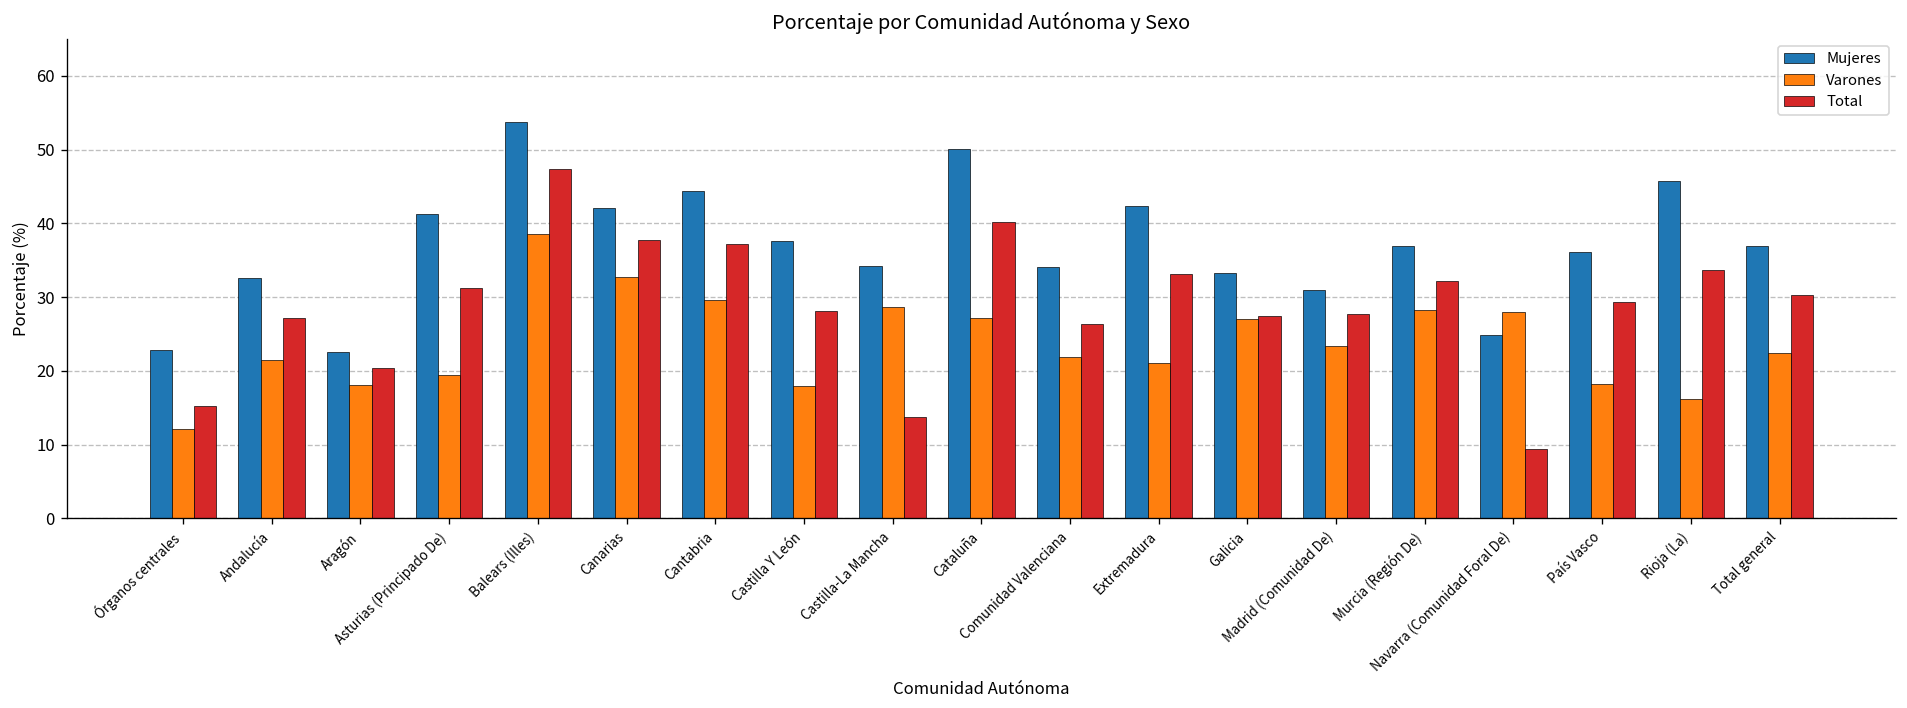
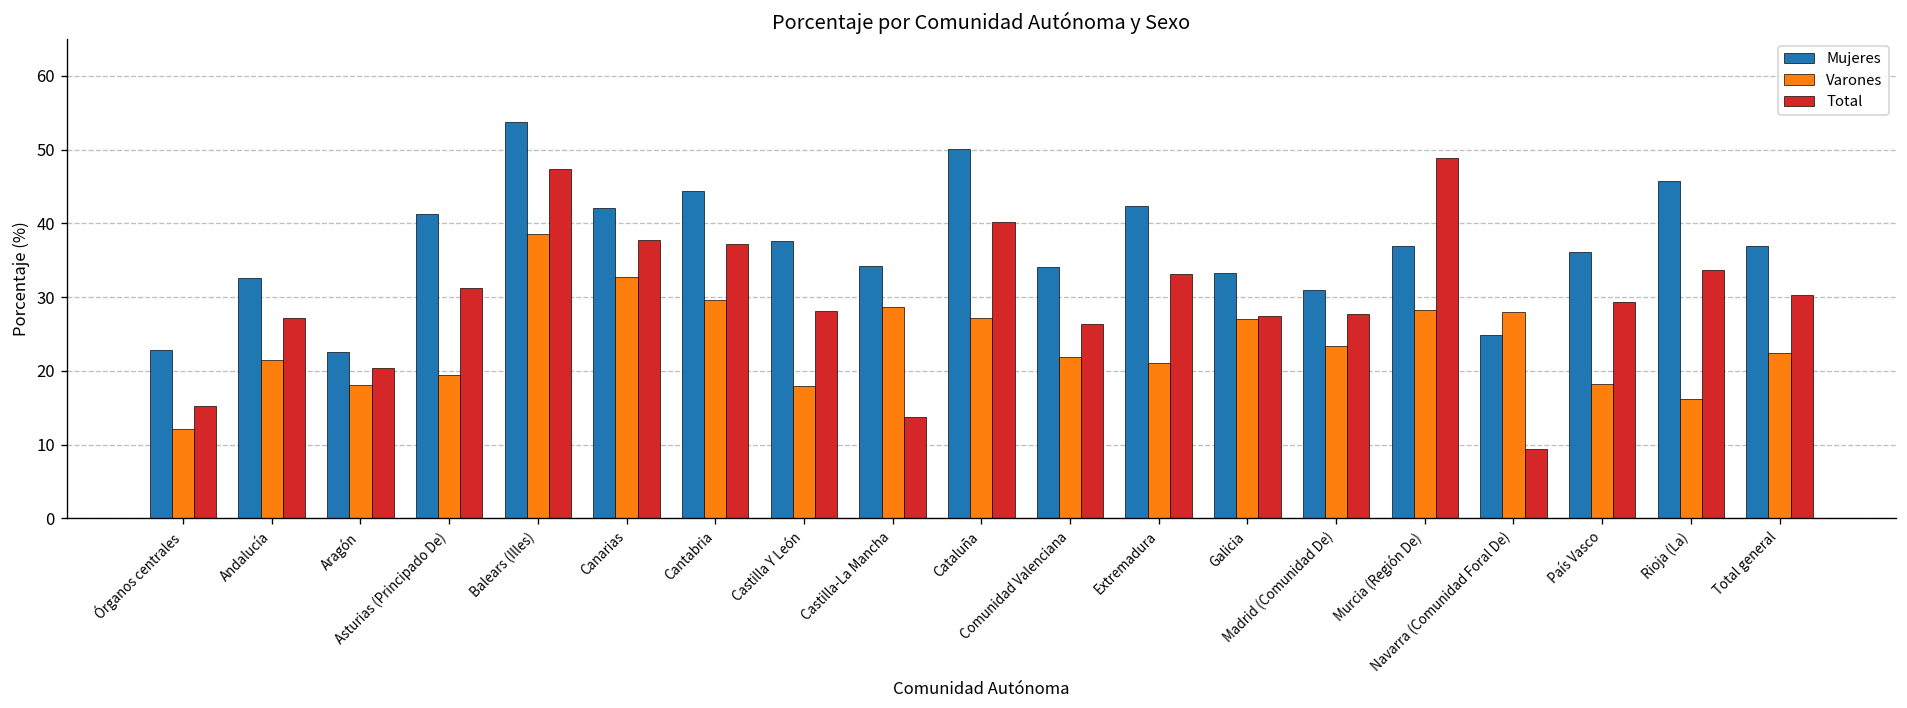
  {
    "Mujeres": {
      "Órganos centrales": 23,
      "Andalucía": 33,
      "Aragón": 23,
      "Asturias (Principado De)": 41,
      "Balears (Illes)": 54,
      "Canarias": 42,
      "Cantabria": 44,
      "Castilla Y León": 38,
      "Castilla-La Mancha": 34,
      "Cataluña": 50,
      "Comunidad Valenciana": 34,
      "Extremadura": 42,
      "Galicia": 33,
      "Madrid (Comunidad De)": 31,
      "Murcia (Región De)": 37,
      "Navarra (Comunidad Foral De)": 25,
      "País Vasco": 36,
      "Rioja (La)": 46,
      "Total general": 37
    },
    "Varones": {
      "Órganos centrales": 12,
      "Andalucía": 21,
      "Aragón": 18,
      "Asturias (Principado De)": 19,
      "Balears (Illes)": 39,
      "Canarias": 33,
      "Cantabria": 30,
      "Castilla Y León": 18,
      "Castilla-La Mancha": 29,
      "Cataluña": 27,
      "Comunidad Valenciana": 22,
      "Extremadura": 21,
      "Galicia": 27,
      "Madrid (Comunidad De)": 23,
      "Murcia (Región De)": 28,
      "Navarra (Comunidad Foral De)": 28,
      "País Vasco": 18,
      "Rioja (La)": 16,
      "Total general": 22
    },
    "Total": {
      "Órganos centrales": 15,
      "Andalucía": 27,
      "Aragón": 20,
      "Asturias (Principado De)": 31,
      "Balears (Illes)": 47,
      "Canarias": 38,
      "Cantabria": 37,
      "Castilla Y León": 28,
      "Castilla-La Mancha": 14,
      "Cataluña": 40,
      "Comunidad Valenciana": 26,
      "Extremadura": 33,
      "Galicia": 27,
      "Madrid (Comunidad De)": 28,
-     "Murcia (Región De)": 32,
+     "Murcia (Región De)": 49,
      "Navarra (Comunidad Foral De)": 9,
      "País Vasco": 29,
      "Rioja (La)": 34,
      "Total general": 30
    }
  }
